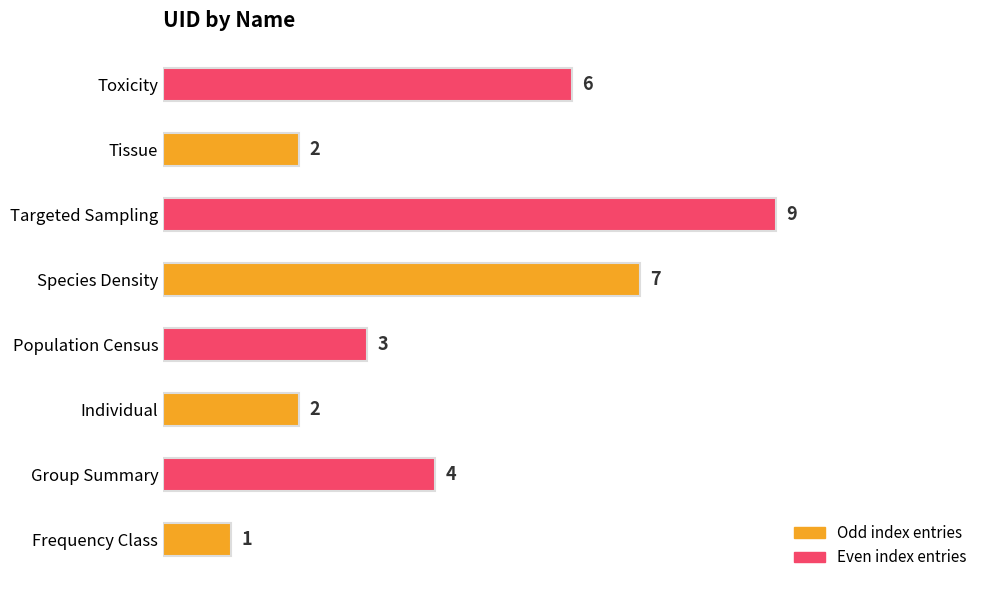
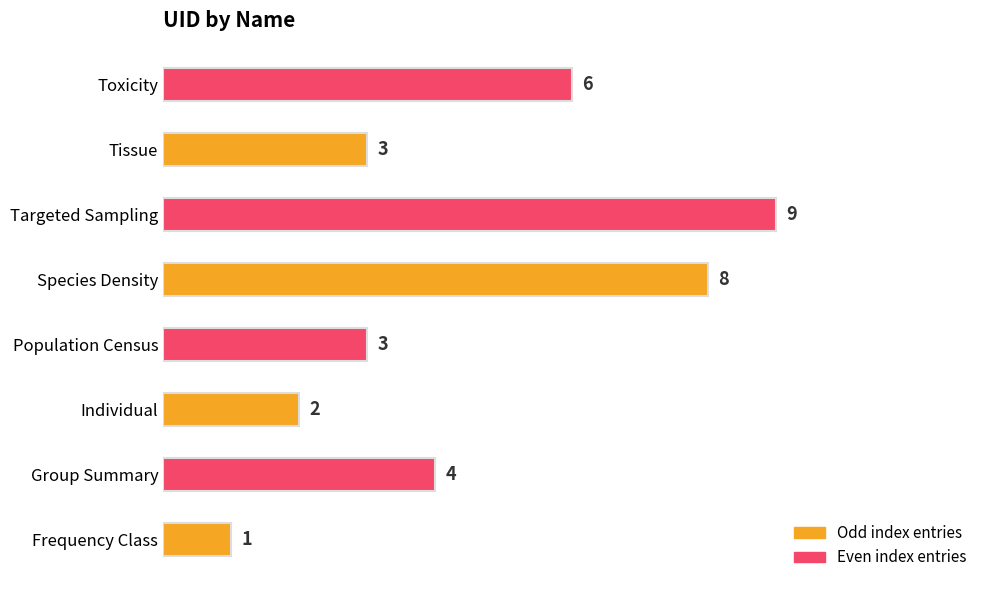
  {
    "Toxicity": 6,
-   "Tissue": 2,
+   "Tissue": 3,
    "Targeted Sampling": 9,
-   "Species Density": 7,
+   "Species Density": 8,
    "Population Census": 3,
    "Individual": 2,
    "Group Summary": 4,
    "Frequency Class": 1
  }
